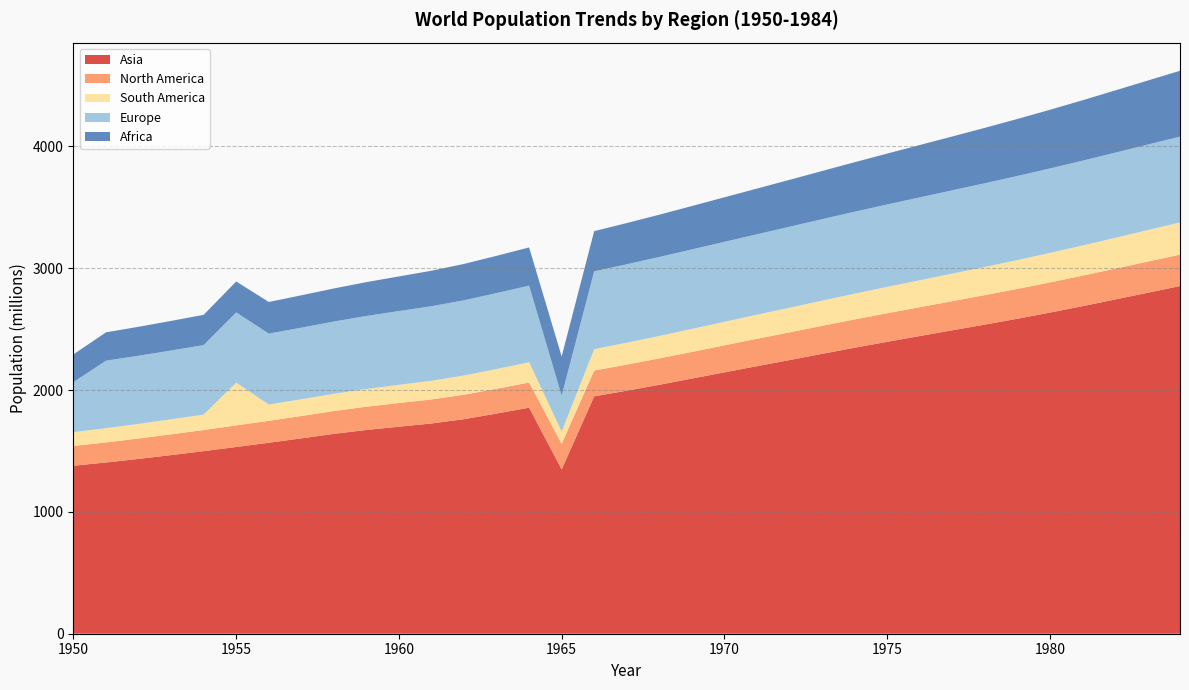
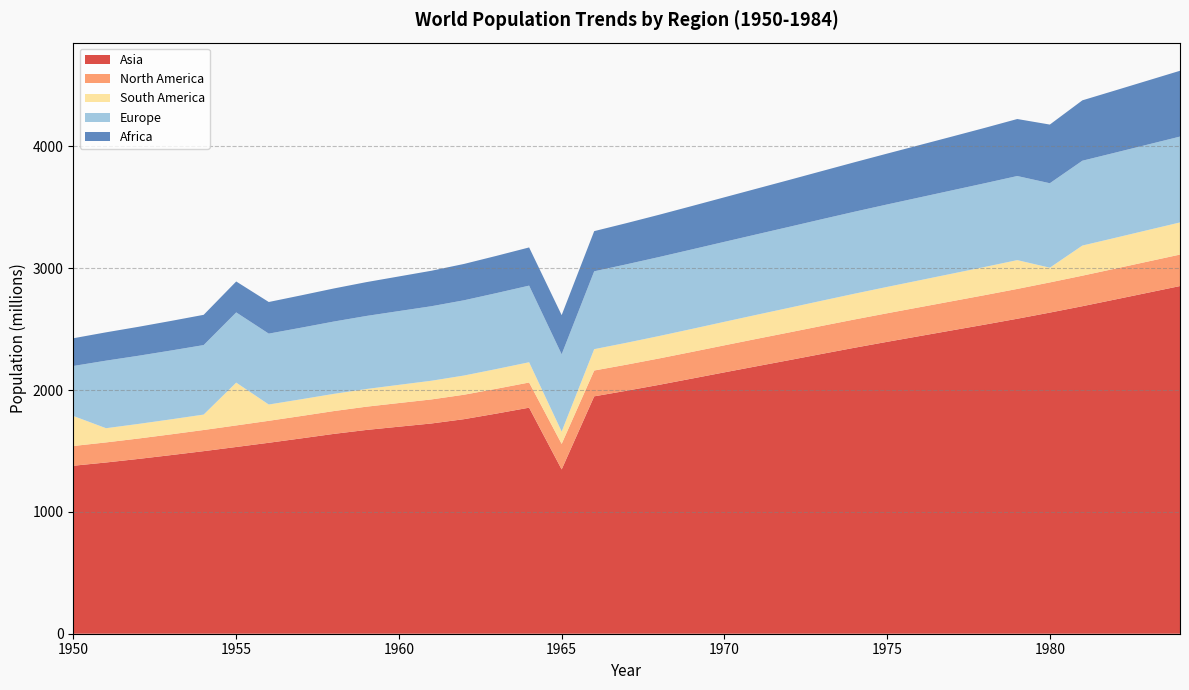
  {
    "Asia": {
      "1950": 1380,
      "1955": 1530,
      "1960": 1700,
      "1965": 1350,
      "1970": 2150,
      "1975": 2400,
      "1980": 2640
    },
    "North America": {
      "1950": 160,
      "1955": 180,
      "1960": 190,
      "1965": 210,
      "1970": 220,
      "1975": 230,
      "1980": 250
    },
    "South America": {
-     "1950": 110,
+     "1950": 250,
      "1955": 350,
      "1960": 150,
      "1965": 100,
      "1970": 190,
      "1975": 220,
-     "1980": 240
+     "1980": 120
    },
    "Europe": {
      "1950": 410,
      "1955": 580,
      "1960": 610,
-     "1965": 290,
+     "1965": 630,
      "1970": 660,
      "1975": 680,
      "1980": 690
    },
    "Africa": {
      "1950": 230,
      "1955": 250,
      "1960": 280,
      "1965": 320,
      "1970": 370,
      "1975": 420,
      "1980": 480
    }
  }
